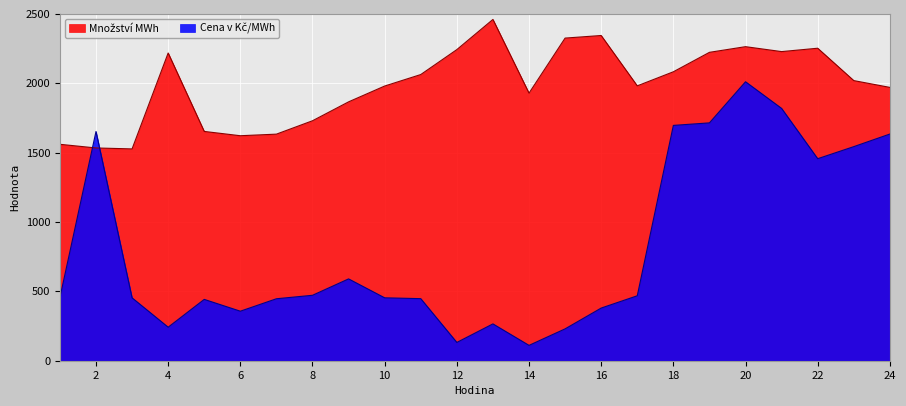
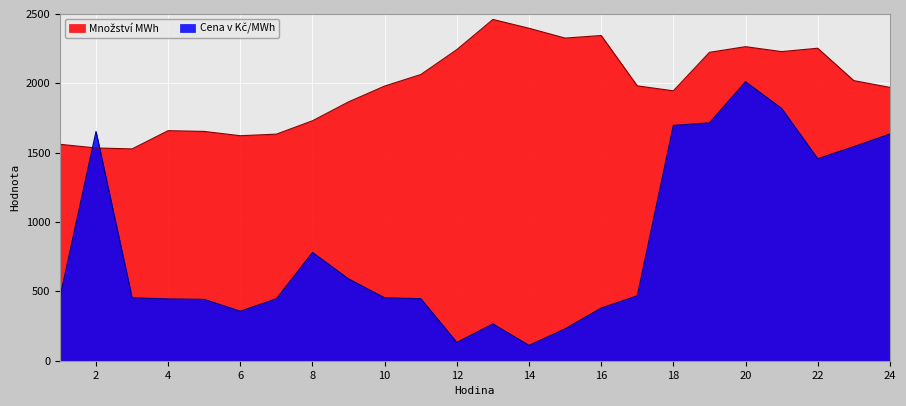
  {
    "Množství MWh": {
      "2": 1530,
-     "4": 2220,
+     "4": 1660,
      "6": 1620,
      "8": 1730,
      "10": 1980,
      "12": 2240,
-     "14": 1930,
+     "14": 2400,
      "16": 2340,
-     "18": 2080,
+     "18": 1950,
      "20": 2260,
      "22": 2250,
      "24": 1970
    },
    "Cena v Kč/MWh": {
      "2": 1650,
-     "4": 240,
+     "4": 450,
      "6": 360,
-     "8": 470,
+     "8": 780,
      "10": 450,
      "12": 130,
      "14": 110,
      "16": 380,
      "18": 1700,
      "20": 2010,
      "22": 1460,
      "24": 1630
    }
  }
